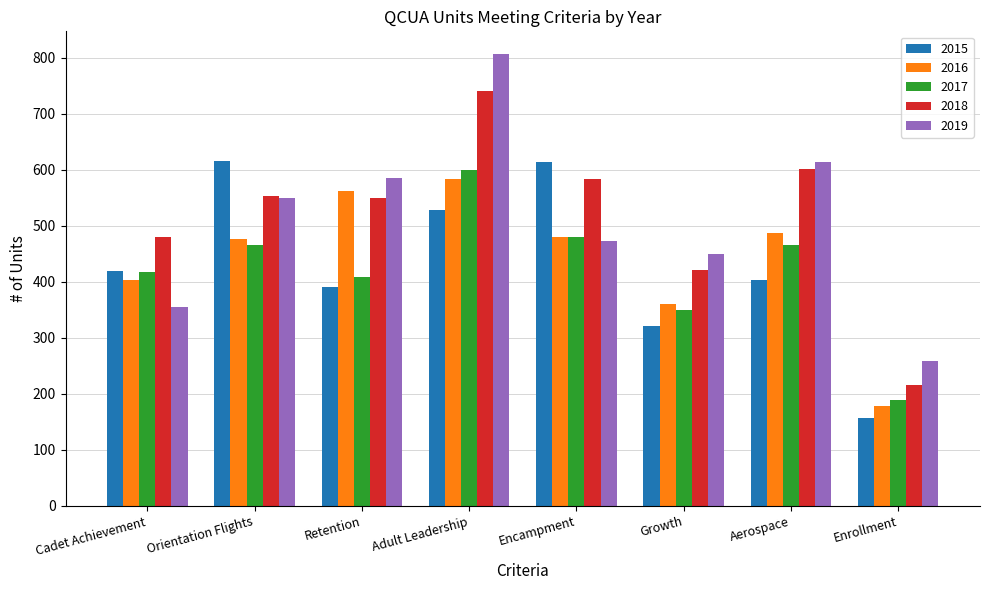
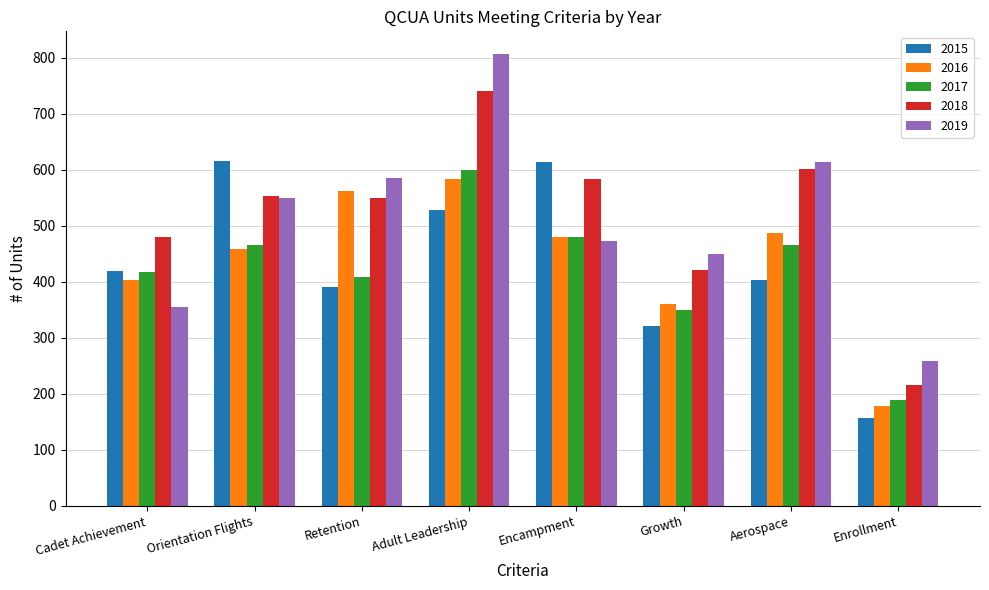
  {
    "2015": {
      "Cadet Achievement": 420,
      "Orientation Flights": 620,
      "Retention": 390,
      "Adult Leadership": 530,
      "Encampment": 610,
      "Growth": 320,
      "Aerospace": 400,
      "Enrollment": 160
    },
    "2016": {
      "Cadet Achievement": 400,
-     "Orientation Flights": 480,
+     "Orientation Flights": 460,
      "Retention": 560,
      "Adult Leadership": 580,
      "Encampment": 480,
      "Growth": 360,
      "Aerospace": 490,
      "Enrollment": 180
    },
    "2017": {
      "Cadet Achievement": 420,
      "Orientation Flights": 470,
      "Retention": 410,
      "Adult Leadership": 600,
      "Encampment": 480,
      "Growth": 350,
      "Aerospace": 470,
      "Enrollment": 190
    },
    "2018": {
      "Cadet Achievement": 480,
      "Orientation Flights": 550,
      "Retention": 550,
      "Adult Leadership": 740,
      "Encampment": 580,
      "Growth": 420,
      "Aerospace": 600,
      "Enrollment": 220
    },
    "2019": {
      "Cadet Achievement": 360,
      "Orientation Flights": 550,
      "Retention": 590,
      "Adult Leadership": 810,
      "Encampment": 470,
      "Growth": 450,
      "Aerospace": 610,
      "Enrollment": 260
    }
  }
